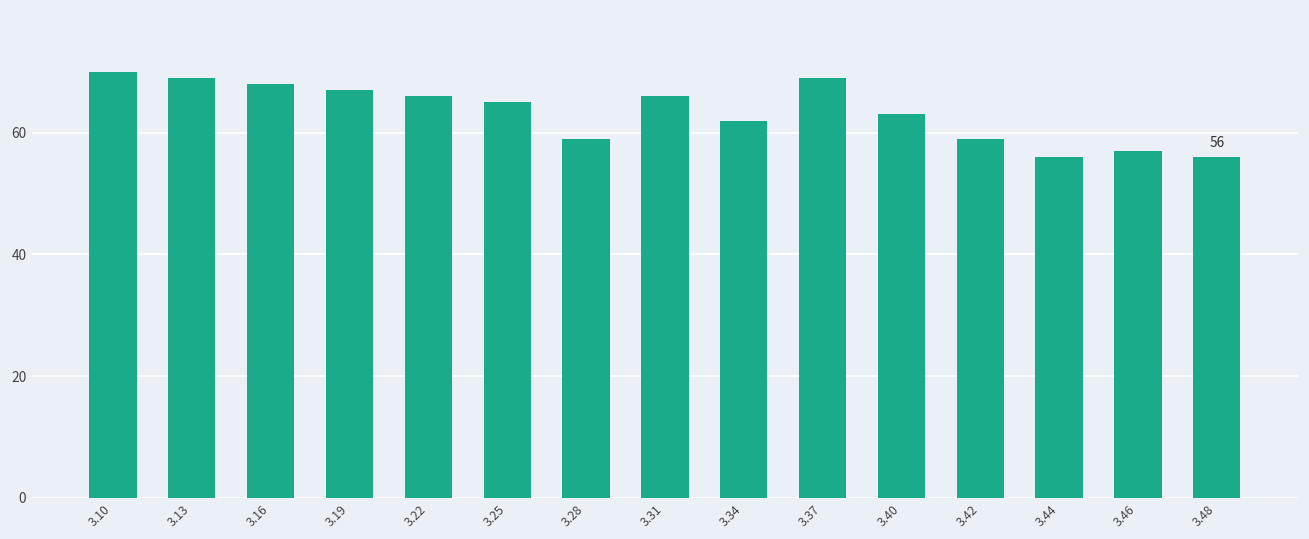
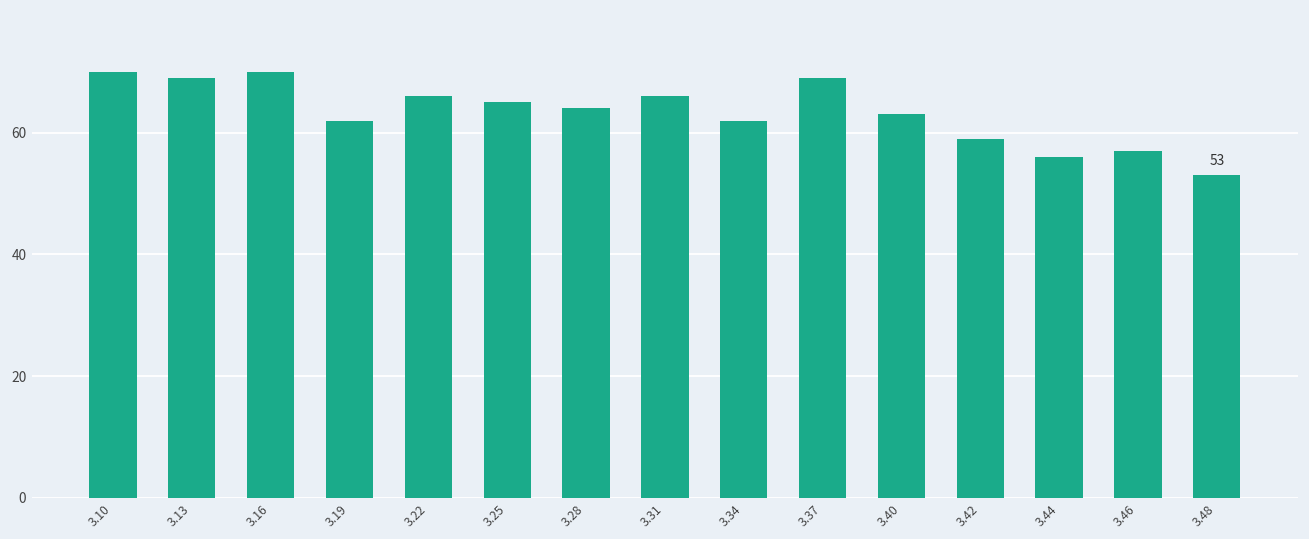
  {
-   "3.16": 68,
-   "3.19": 67,
-   "3.28": 59,
-   "3.48": 56
+   "3.16": 70,
+   "3.19": 62,
+   "3.28": 64,
+   "3.48": 53
  }
